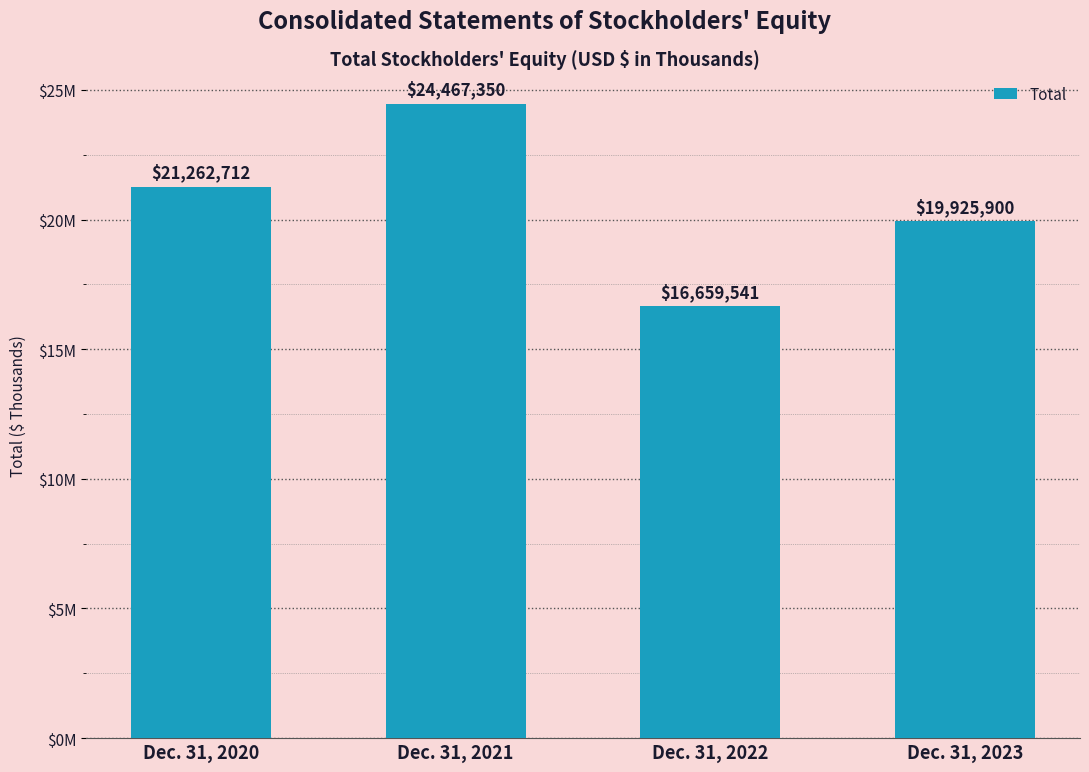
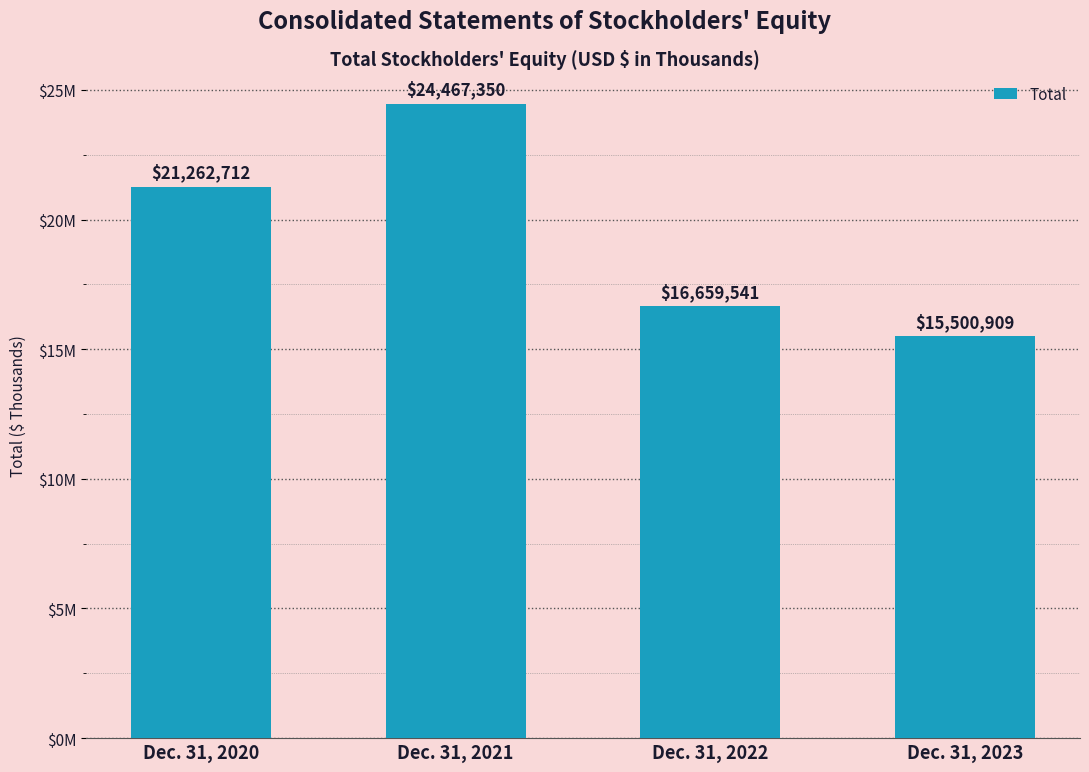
  {
    "Dec. 31, 2020": "$21,262,712",
    "Dec. 31, 2021": "$24,467,350",
    "Dec. 31, 2022": "$16,659,541",
-   "Dec. 31, 2023": "$19,925,900"
+   "Dec. 31, 2023": "$15,500,909"
  }
